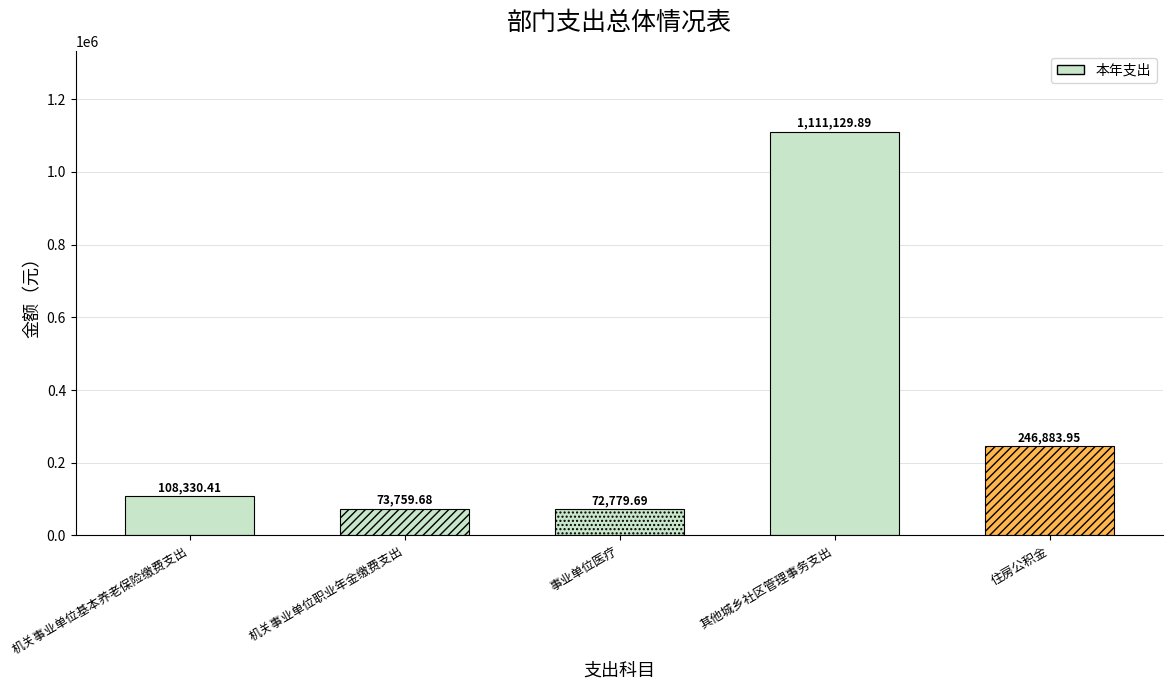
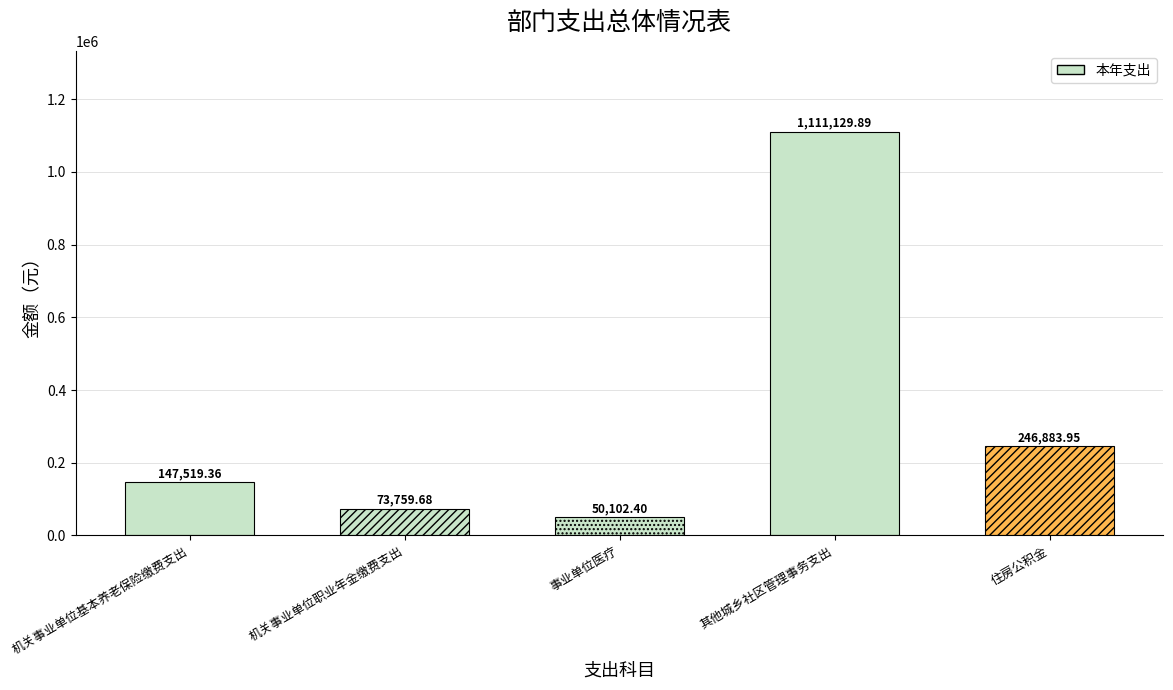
  {
-   "机关事业单位基本养老保险缴费支出": "108,330.41",
+   "机关事业单位基本养老保险缴费支出": "147,519.36",
    "机关事业单位职业年金缴费支出": "73,759.68",
-   "事业单位医疗": "72,779.69",
+   "事业单位医疗": "50,102.40",
    "其他城乡社区管理事务支出": "1,111,129.89",
    "住房公积金": "246,883.95"
  }
